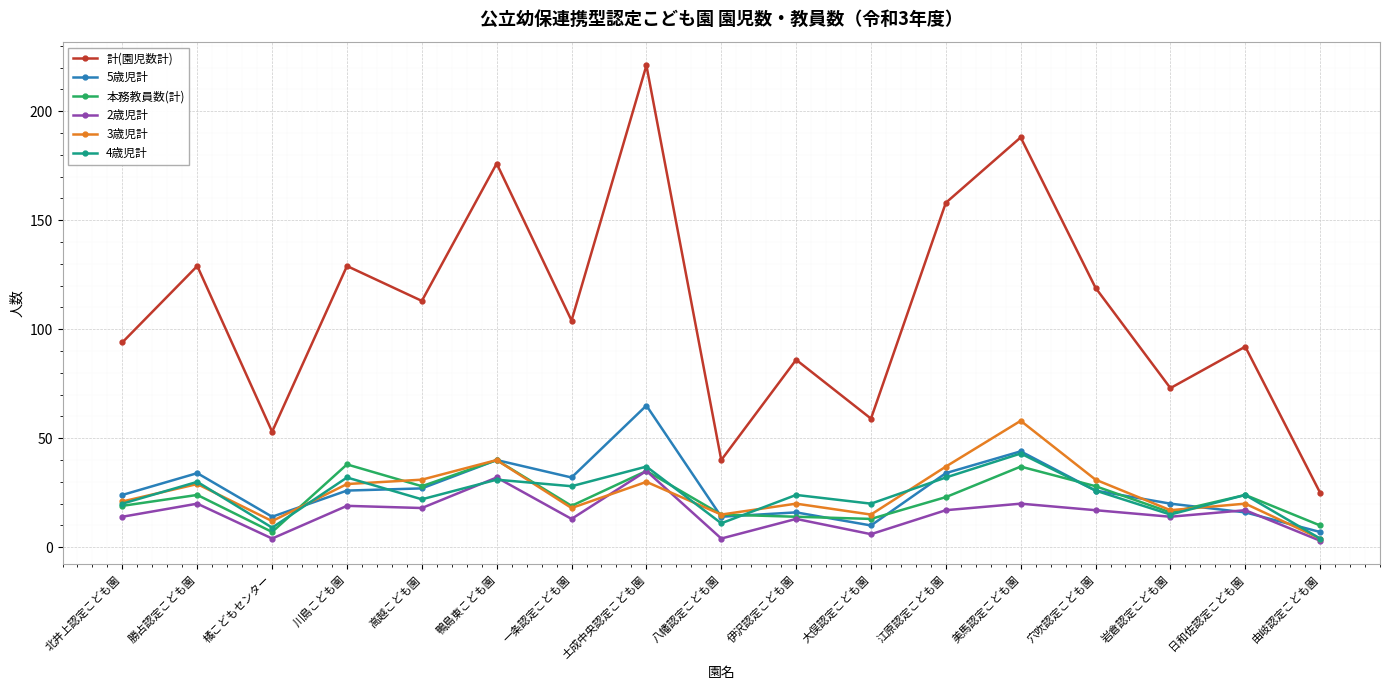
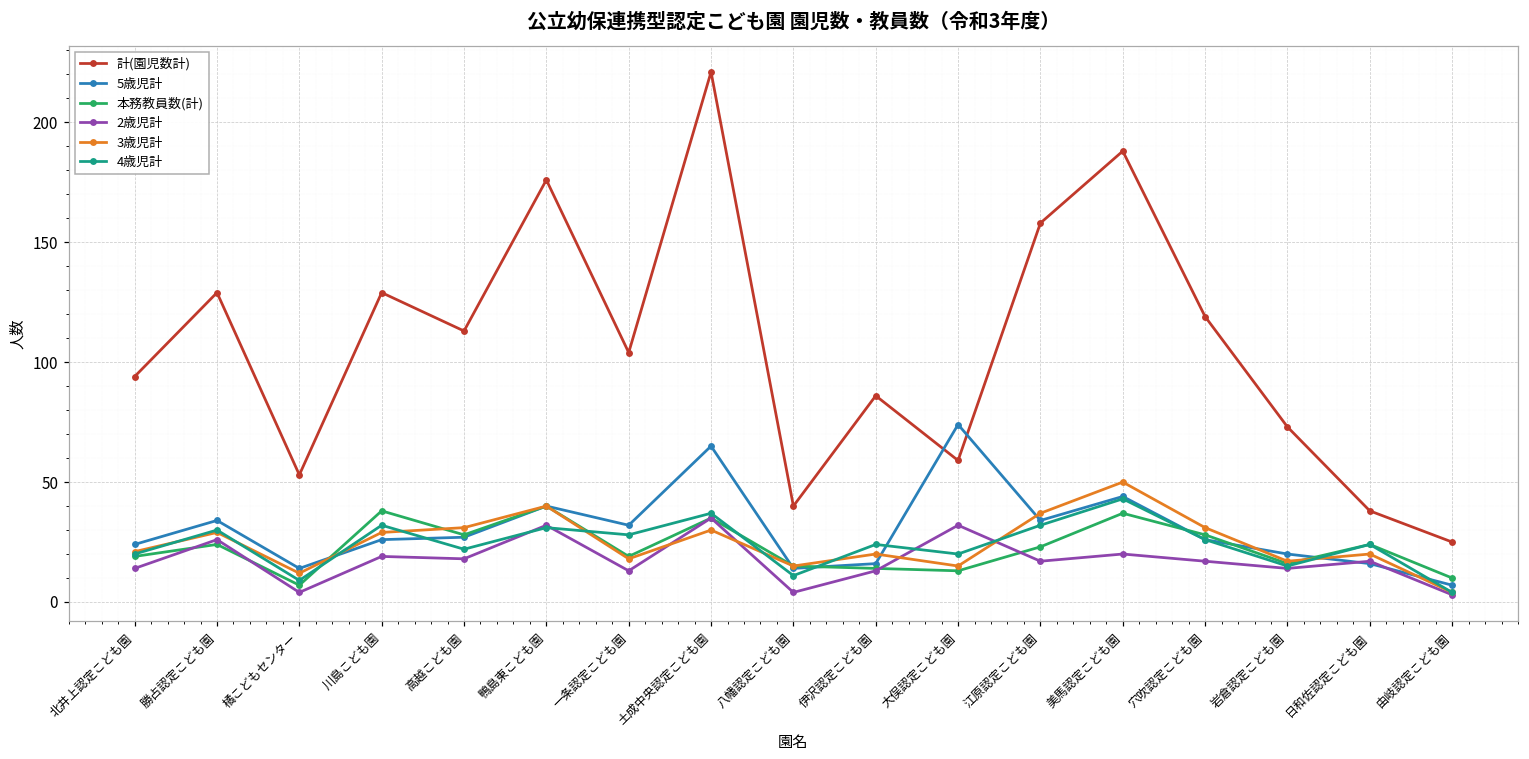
  {
    "計(園児数計)": {
      "北井上認定こども園": 94,
      "勝占認定こども園": 129,
      "橘こどもセンター": 53,
      "川島こども園": 129,
      "高越こども園": 113,
      "鴨島東こども園": 176,
      "一条認定こども園": 104,
      "土成中央認定こども園": 221,
      "八幡認定こども園": 40,
      "伊沢認定こども園": 86,
      "大俣認定こども園": 59,
      "江原認定こども園": 158,
      "美馬認定こども園": 188,
      "穴吹認定こども園": 119,
      "岩倉認定こども園": 73,
-     "日和佐認定こども園": 92,
+     "日和佐認定こども園": 38,
      "由岐認定こども園": 25
    },
    "5歳児計": {
      "北井上認定こども園": 24,
      "勝占認定こども園": 34,
      "橘こどもセンター": 14,
      "川島こども園": 26,
      "一条認定こども園": 32,
      "土成中央認定こども園": 65,
      "伊沢認定こども園": 16,
-     "大俣認定こども園": 10,
+     "大俣認定こども園": 74,
      "江原認定こども園": 34,
      "岩倉認定こども園": 20,
      "由岐認定こども園": 7
    },
    "2歳児計": {
      "北井上認定こども園": 14,
-     "勝占認定こども園": 20,
+     "勝占認定こども園": 26,
      "橘こどもセンター": 4,
      "川島こども園": 19,
      "高越こども園": 18,
      "一条認定こども園": 13,
      "八幡認定こども園": 4,
-     "大俣認定こども園": 6,
+     "大俣認定こども園": 32,
      "江原認定こども園": 17,
      "美馬認定こども園": 20,
      "穴吹認定こども園": 17
    },
    "3歳児計": {
      "橘こどもセンター": 12,
      "川島こども園": 29,
      "高越こども園": 31,
      "土成中央認定こども園": 30,
      "伊沢認定こども園": 20,
      "大俣認定こども園": 15,
      "江原認定こども園": 37,
-     "美馬認定こども園": 58,
+     "美馬認定こども園": 50,
      "穴吹認定こども園": 31,
      "日和佐認定こども園": 20
    }
  }
